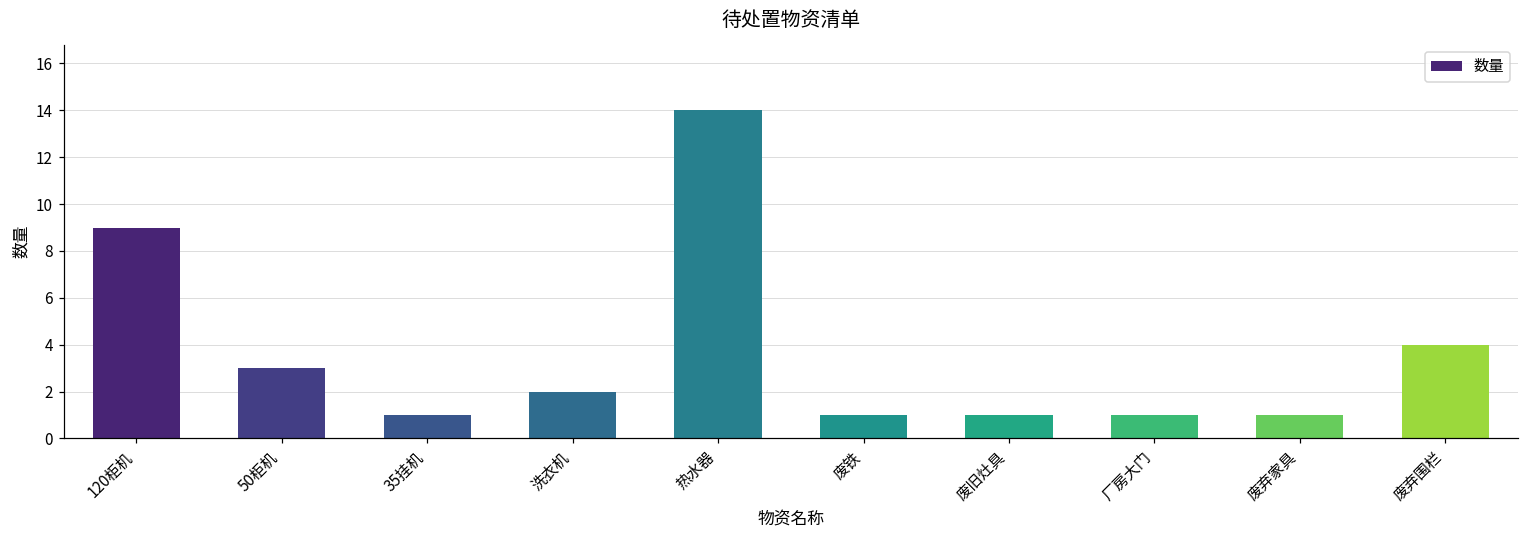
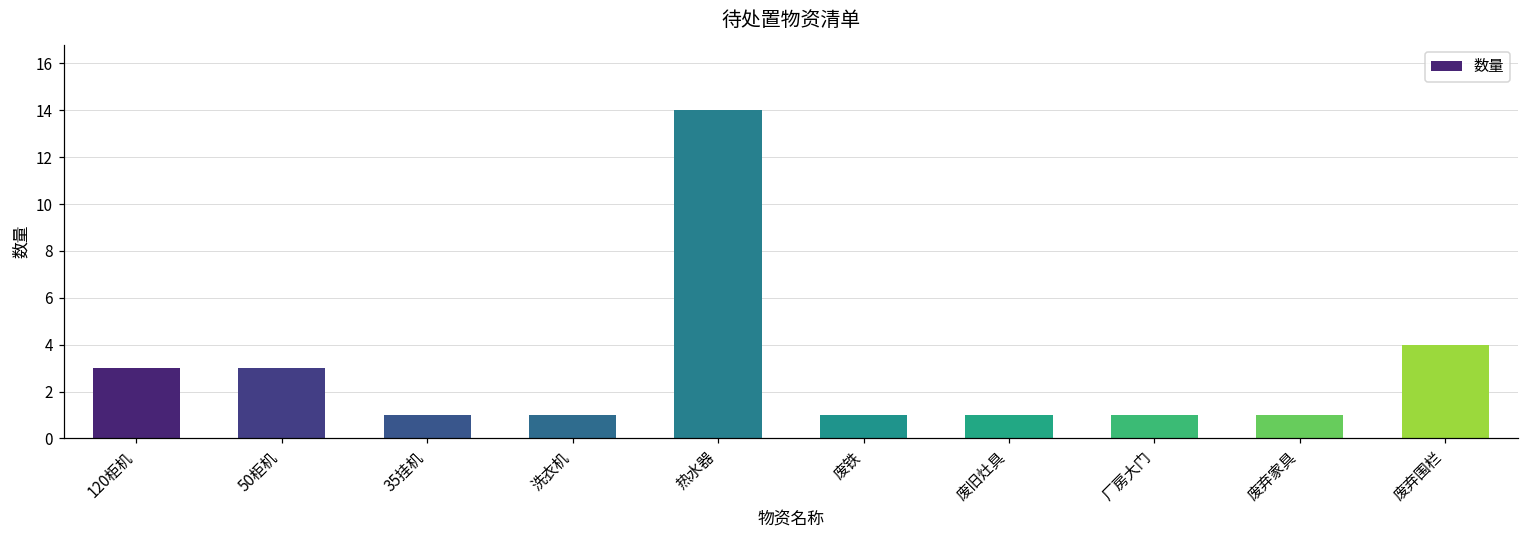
  {
-   "120柜机": 9,
+   "120柜机": 3,
    "50柜机": 3,
    "35挂机": 1,
-   "洗衣机": 2,
+   "洗衣机": 1,
    "热水器": 14,
    "废铁": 1,
    "废旧灶具": 1,
    "厂房大门": 1,
    "废弃家具": 1,
    "废弃围栏": 4
  }
